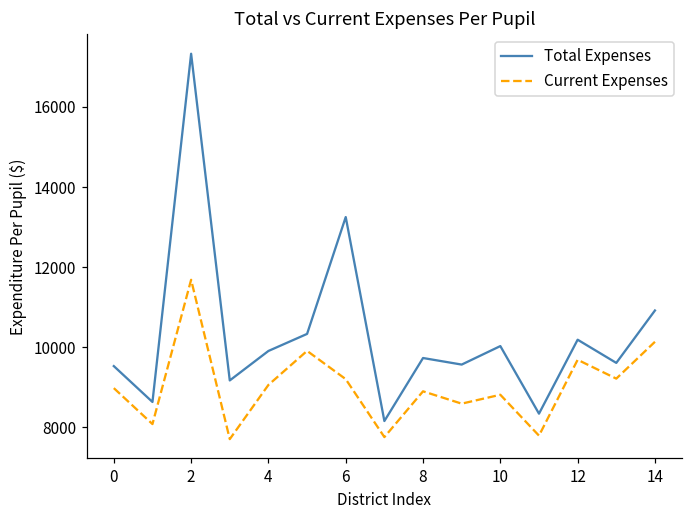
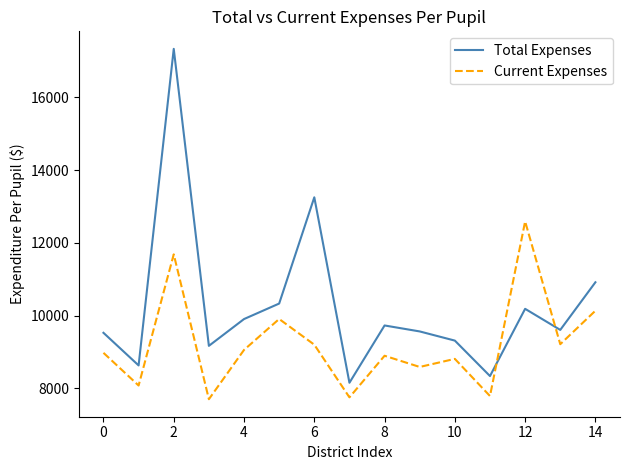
  {
    "Total Expenses": {
      "0": 9500,
      "2": 17300,
      "4": 9900,
      "6": 13300,
      "8": 9700,
-     "10": 10000,
+     "10": 9300,
      "12": 10200,
      "14": 10900
    },
    "Current Expenses": {
      "0": 9000,
      "2": 11700,
      "4": 9100,
      "6": 9200,
      "8": 8900,
      "10": 8800,
-     "12": 9700,
+     "12": 12600,
      "14": 10100
    }
  }
